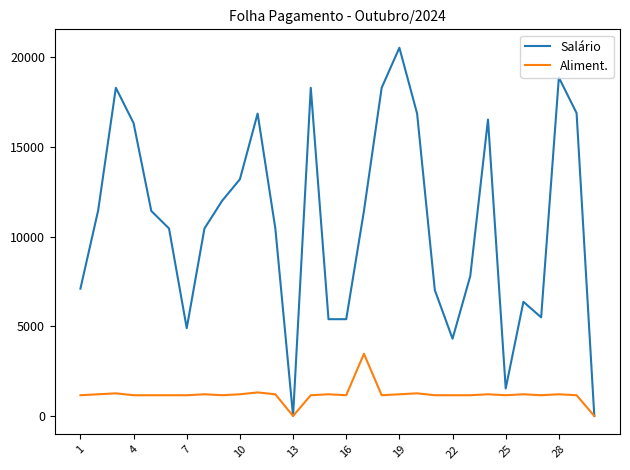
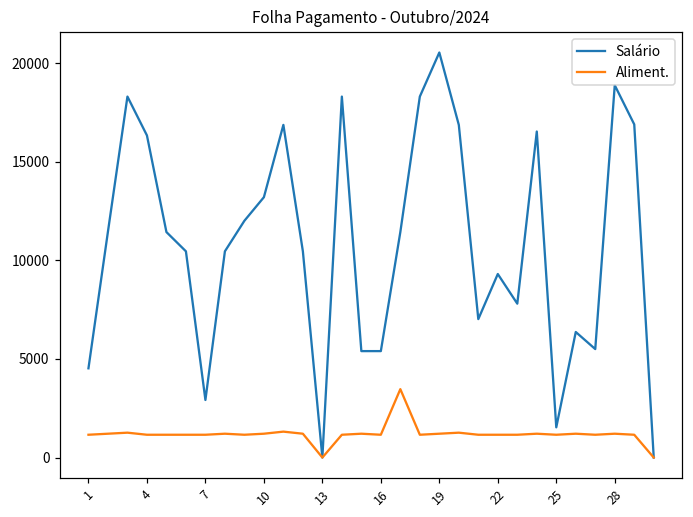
  {
    "Salário": {
-     "1": 7100,
+     "1": 4500,
      "4": 16300,
-     "7": 4900,
+     "7": 2900,
      "10": 13200,
      "16": 5400,
      "19": 20500,
-     "22": 4300,
+     "22": 9300,
      "25": 1500
    },
    "Aliment.": {
      "1": 1200,
      "4": 1200,
      "7": 1200,
      "10": 1200,
      "16": 1200,
      "19": 1200,
      "22": 1200,
      "25": 1200,
      "28": 1200
    }
  }
